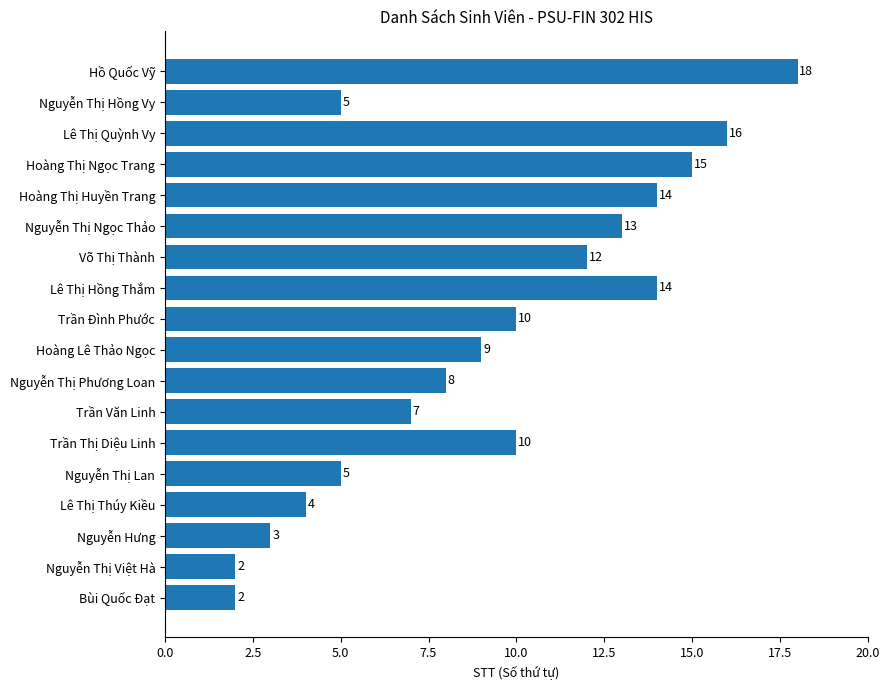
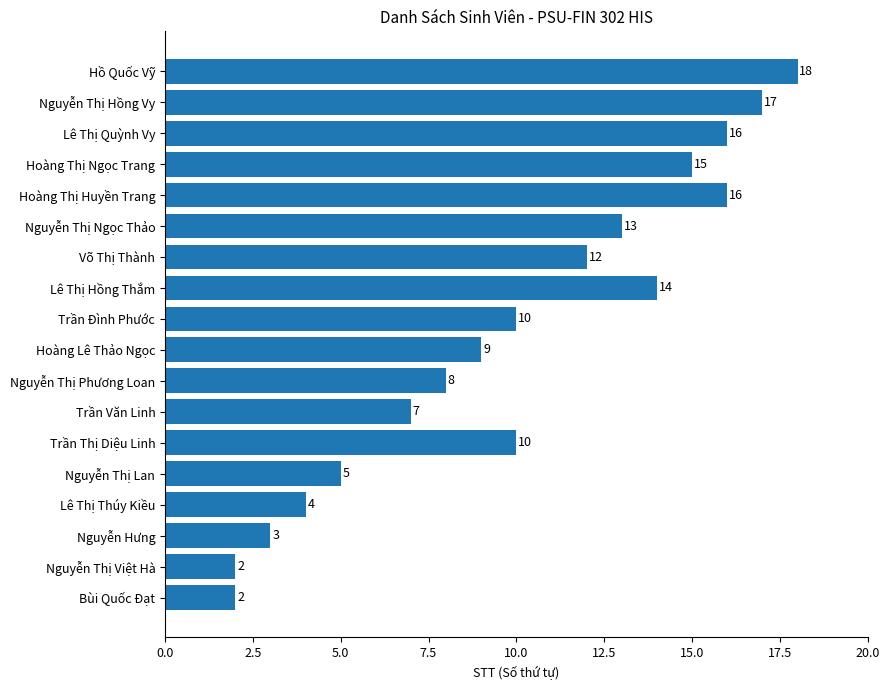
  {
    "Hồ Quốc Vỹ": 18,
-   "Nguyễn Thị Hồng Vy": 5,
+   "Nguyễn Thị Hồng Vy": 17,
    "Lê Thị Quỳnh Vy": 16,
    "Hoàng Thị Ngọc Trang": 15,
-   "Hoàng Thị Huyền Trang": 14,
+   "Hoàng Thị Huyền Trang": 16,
    "Nguyễn Thị Ngọc Thảo": 13,
    "Võ Thị Thành": 12,
    "Lê Thị Hồng Thắm": 14,
    "Trần Đình Phước": 10,
    "Hoàng Lê Thảo Ngọc": 9,
    "Nguyễn Thị Phương Loan": 8,
    "Trần Văn Linh": 7,
    "Trần Thị Diệu Linh": 10,
    "Nguyễn Thị Lan": 5,
    "Lê Thị Thúy Kiều": 4,
    "Nguyễn Hưng": 3,
    "Nguyễn Thị Việt Hà": 2,
    "Bùi Quốc Đạt": 2
  }
